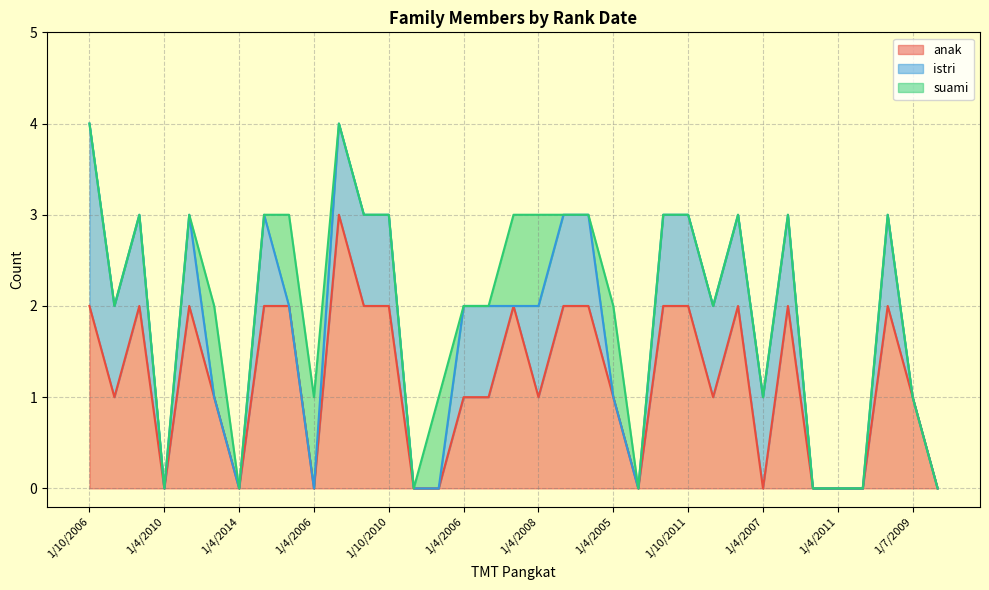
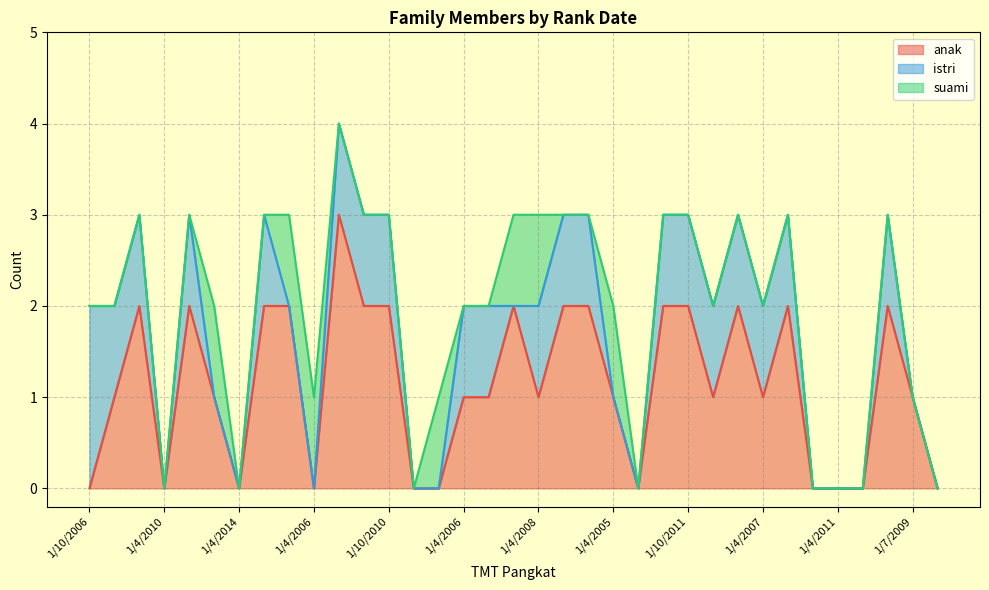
  {
    "anak": {
-     "1/10/2006": 2,
+     "1/10/2006": 0,
      "1/4/2008": 1,
-     "1/4/2007": 0
+     "1/4/2007": 1
    },
    "istri": {
      "1/4/2008": 1
    },
    "suami": {
      "1/4/2008": 1,
      "1/4/2005": 1
    }
  }
